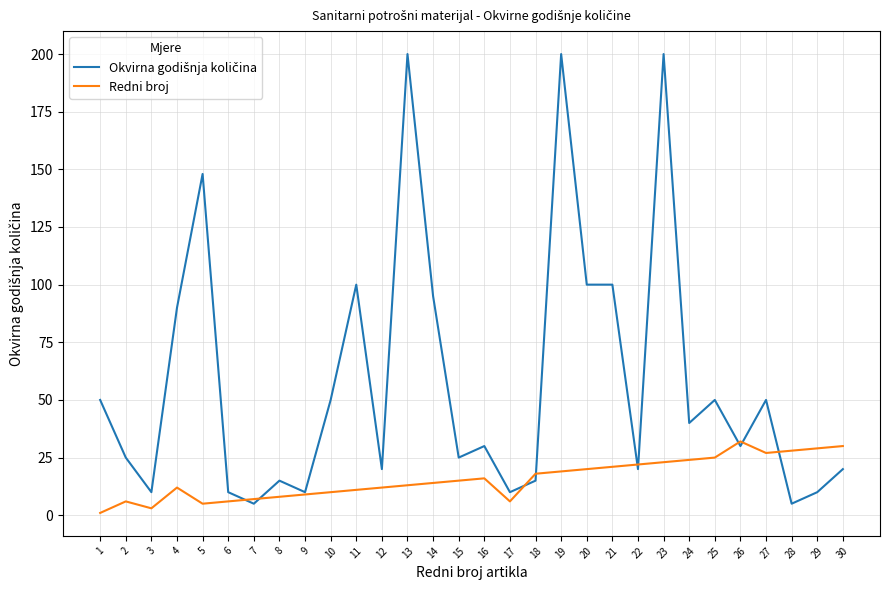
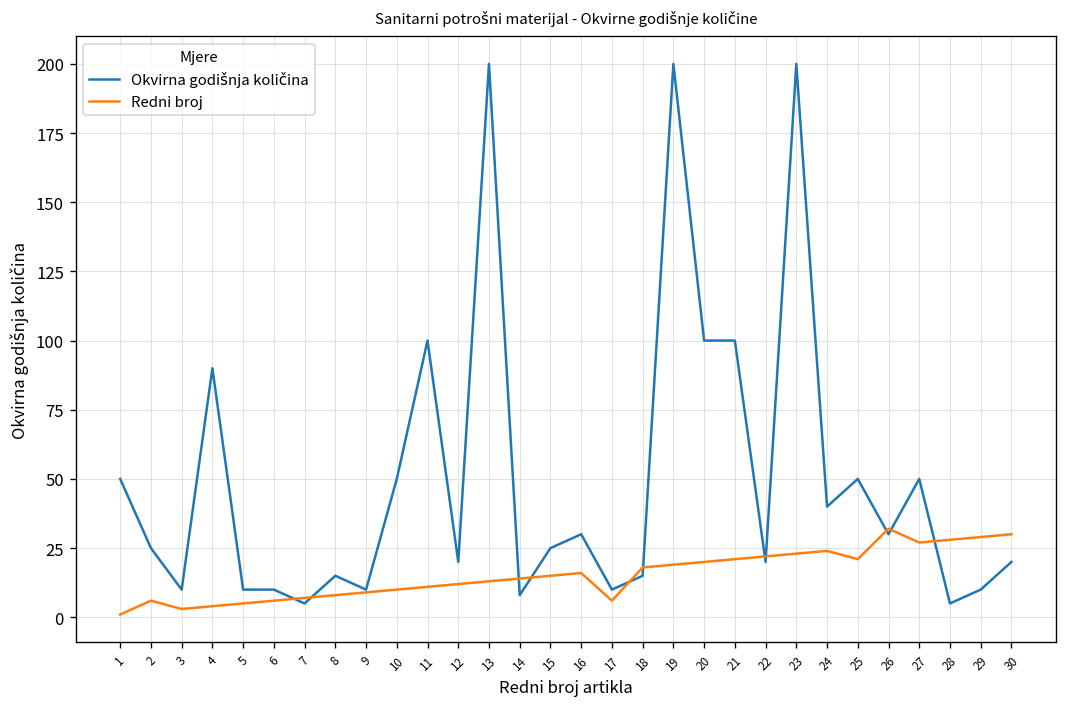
  {
    "Okvirna godišnja količina": {
      "1": 50,
      "2": 25,
      "3": 10,
      "4": 90,
-     "5": 148,
+     "5": 10,
      "6": 10,
      "7": 5,
      "8": 15,
      "10": 50,
      "11": 100,
      "12": 20,
      "13": 200,
-     "14": 95,
+     "14": 8,
      "15": 25,
      "16": 30,
      "17": 10,
      "18": 15,
      "19": 200,
      "20": 100,
      "21": 100,
      "22": 20,
      "23": 200,
      "24": 40,
      "25": 50,
      "26": 30,
      "27": 50,
      "28": 5,
      "29": 10,
      "30": 20
    },
    "Redni broj": {
      "1": 1,
      "2": 6,
      "3": 3,
-     "4": 12,
+     "4": 4,
      "5": 5,
      "6": 6,
      "7": 7,
      "8": 8,
      "10": 10,
      "11": 11,
      "12": 12,
      "13": 13,
      "14": 14,
      "15": 15,
      "16": 16,
      "17": 6,
      "18": 18,
      "19": 19,
      "20": 20,
      "21": 21,
      "22": 22,
      "23": 23,
      "24": 24,
-     "25": 25,
+     "25": 21,
      "26": 32,
      "27": 27,
      "28": 28,
      "29": 29,
      "30": 30
    }
  }
